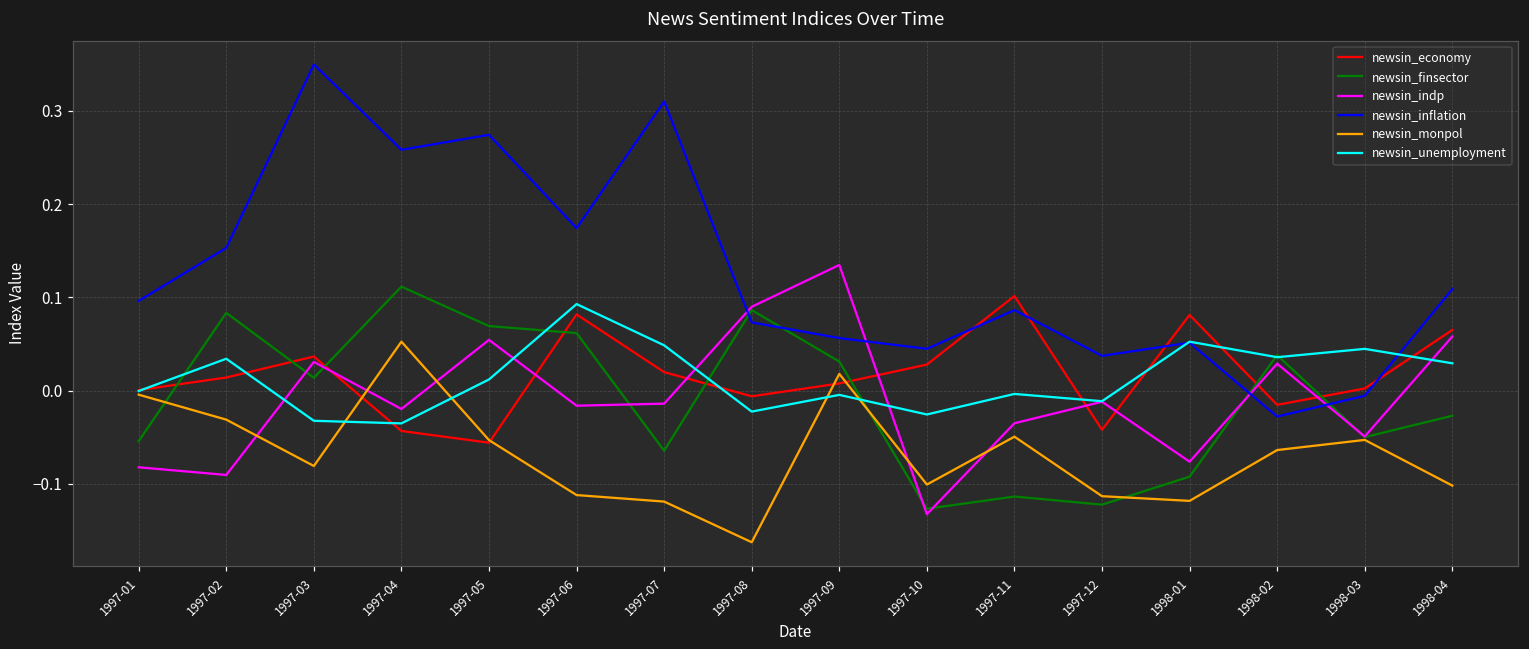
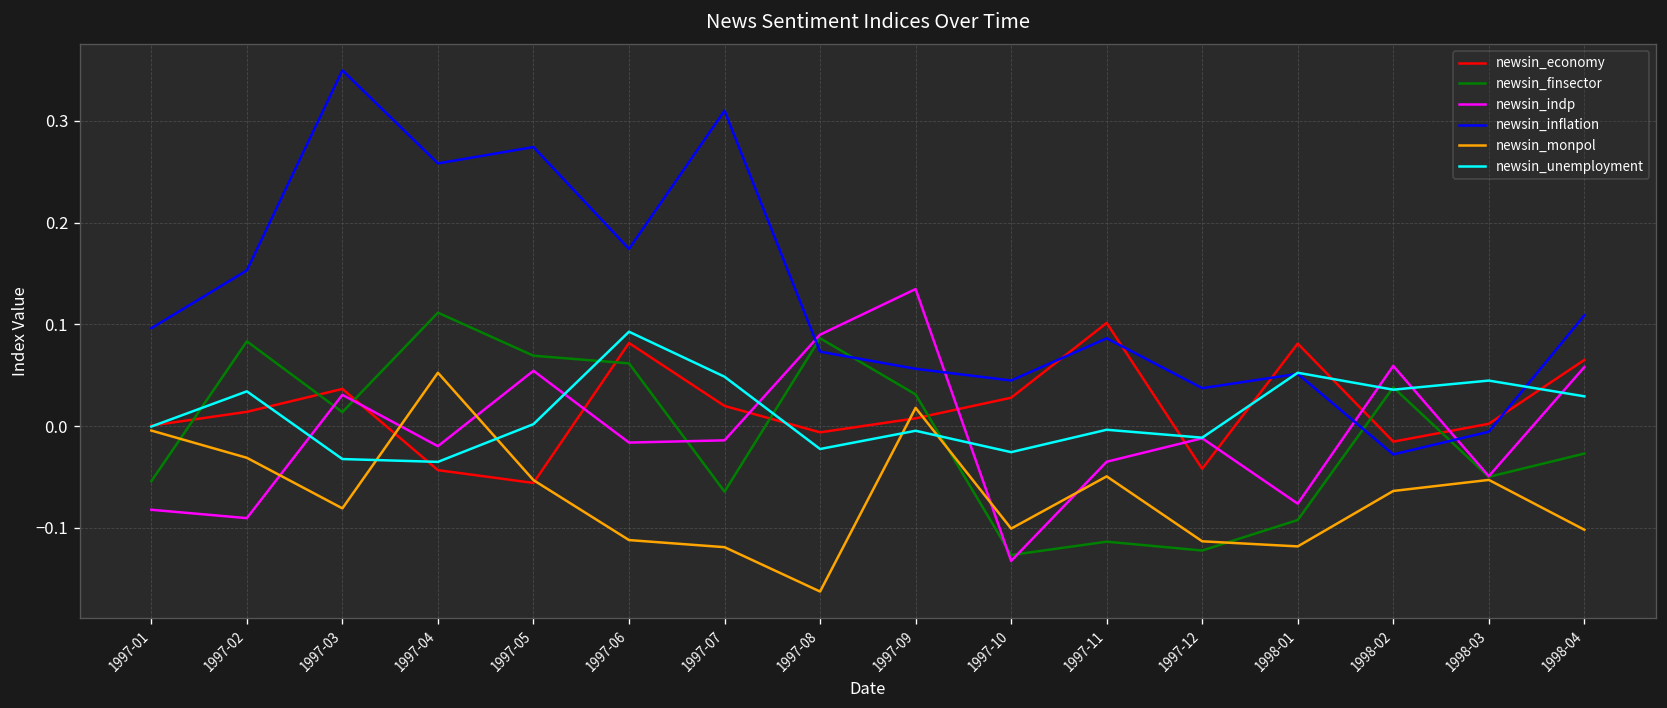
  {
    "newsin_economy": {
      "1997-02": 0.01,
      "1997-03": 0.04,
      "1997-04": -0.04,
      "1997-06": 0.08,
      "1997-07": 0.02,
      "1997-08": -0.01,
      "1997-09": 0.01,
      "1997-10": 0.03,
      "1997-11": 0.10,
      "1997-12": -0.04,
      "1998-01": 0.08,
      "1998-02": -0.02,
      "1998-03": 0.00,
      "1998-04": 0.06
    },
    "newsin_finsector": {
      "1997-01": -0.05,
      "1997-02": 0.08,
      "1997-03": 0.01,
      "1997-04": 0.11,
      "1997-05": 0.07,
      "1997-06": 0.06,
      "1997-07": -0.06,
      "1997-08": 0.09,
      "1997-09": 0.03,
      "1997-10": -0.13,
      "1997-11": -0.11,
      "1997-12": -0.12,
      "1998-01": -0.09,
      "1998-04": -0.03
    },
    "newsin_indp": {
      "1997-01": -0.08,
      "1997-02": -0.09,
      "1997-03": 0.03,
      "1997-04": -0.02,
      "1997-05": 0.05,
      "1997-06": -0.02,
      "1997-07": -0.01,
      "1997-08": 0.09,
      "1997-09": 0.13,
      "1997-10": -0.13,
      "1997-11": -0.04,
      "1998-01": -0.08,
-     "1998-02": 0.03,
+     "1998-02": 0.06,
      "1998-04": 0.06
    },
    "newsin_inflation": {
      "1997-01": 0.10,
      "1997-02": 0.15,
      "1997-03": 0.35,
      "1997-04": 0.26,
      "1997-05": 0.27,
      "1997-06": 0.17,
      "1997-07": 0.31,
      "1997-08": 0.07,
      "1997-09": 0.06,
      "1997-10": 0.04,
      "1997-11": 0.09,
      "1997-12": 0.04,
      "1998-02": -0.03,
      "1998-03": -0.01,
      "1998-04": 0.11
    },
    "newsin_monpol": {
      "1997-01": 0.00,
      "1997-02": -0.03,
      "1997-03": -0.08,
      "1997-04": 0.05,
      "1997-06": -0.11,
      "1997-07": -0.12,
      "1997-08": -0.16,
      "1997-09": 0.02,
      "1997-10": -0.10,
      "1997-11": -0.05,
      "1997-12": -0.11,
      "1998-01": -0.12,
      "1998-02": -0.06,
      "1998-04": -0.10
    },
    "newsin_unemployment": {
      "1997-02": 0.03,
      "1997-03": -0.03,
      "1997-04": -0.04,
-     "1997-05": 0.01,
+     "1997-05": 0.00,
      "1997-06": 0.09,
      "1997-07": 0.05,
      "1997-08": -0.02,
      "1997-09": 0.00,
      "1997-10": -0.03,
      "1997-11": 0.00,
      "1998-03": 0.04,
      "1998-04": 0.03
    }
  }
